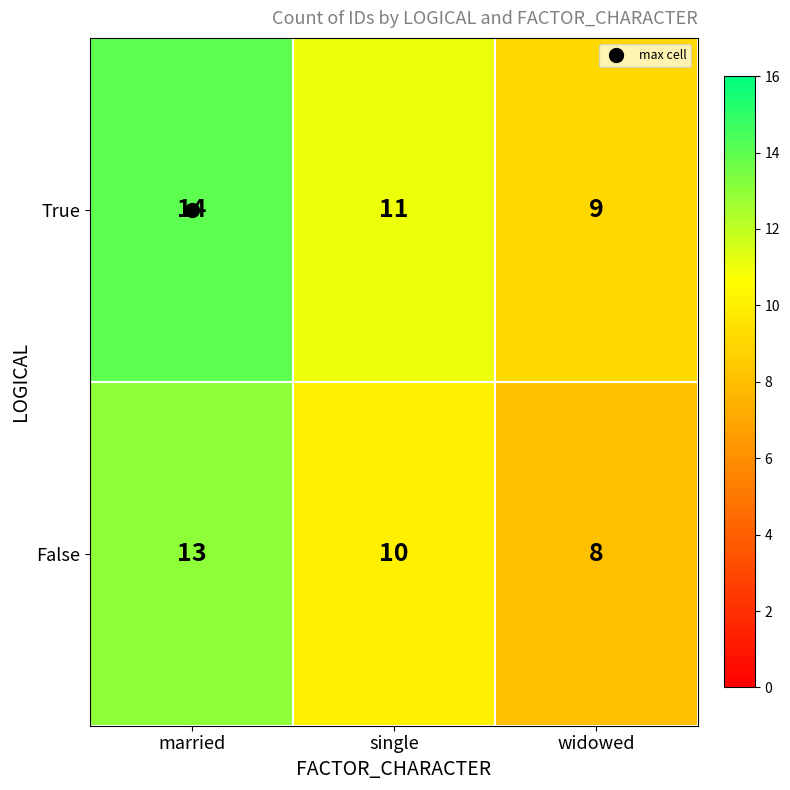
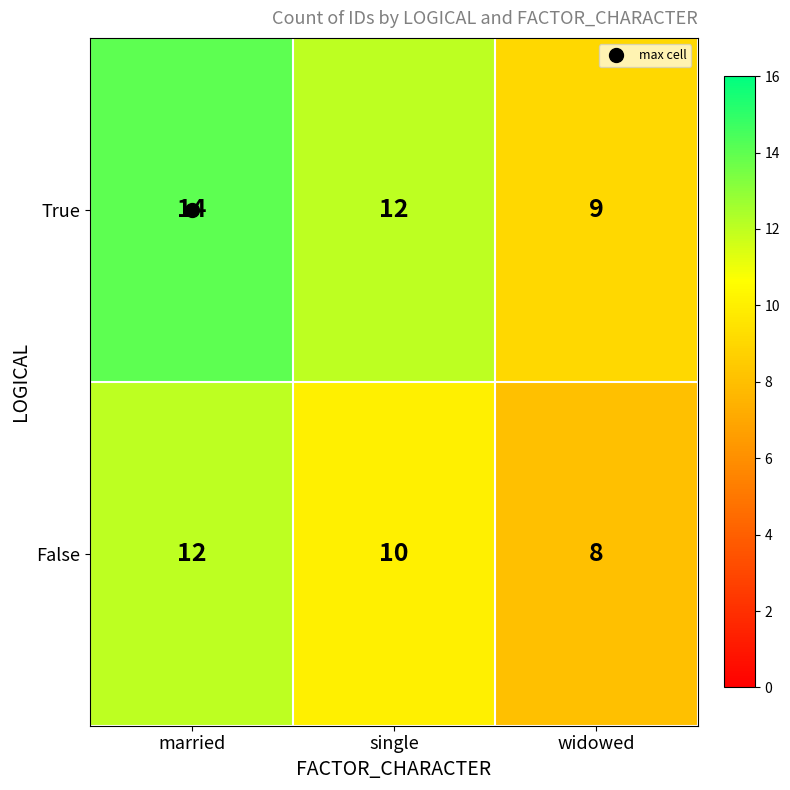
  {
    "True": {
-     "single": 11,
+     "single": 12,
      "widowed": 9
    },
    "False": {
-     "married": 13,
+     "married": 12,
      "single": 10,
      "widowed": 8
    }
  }
